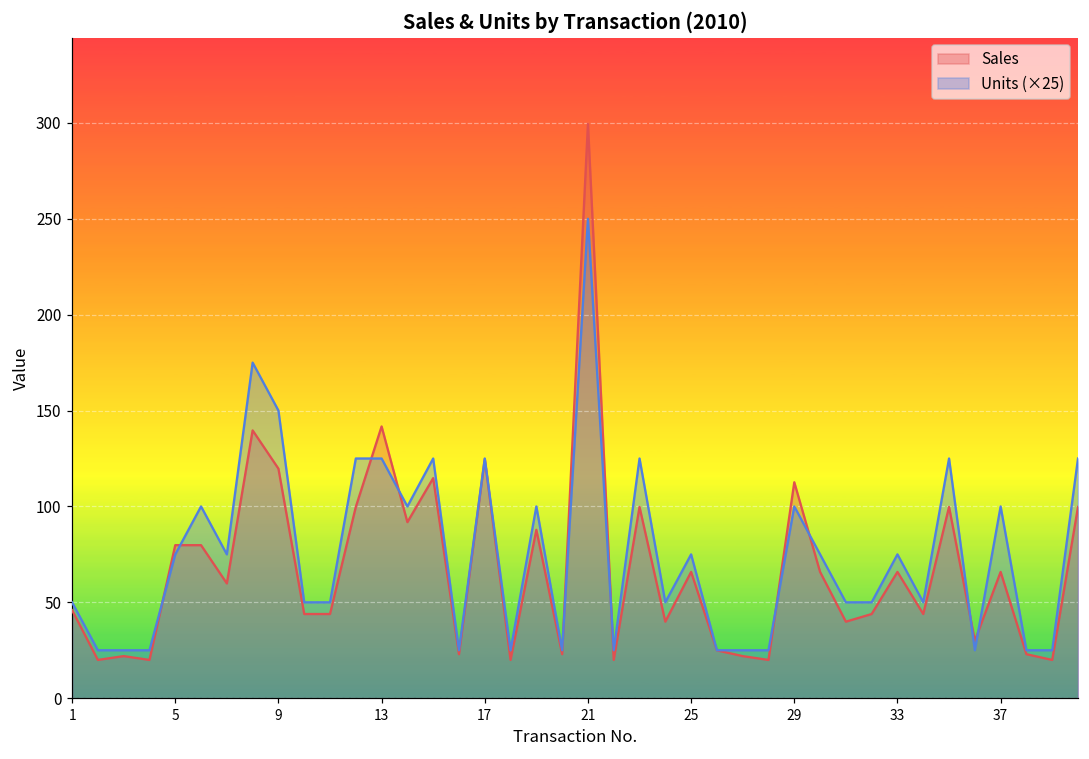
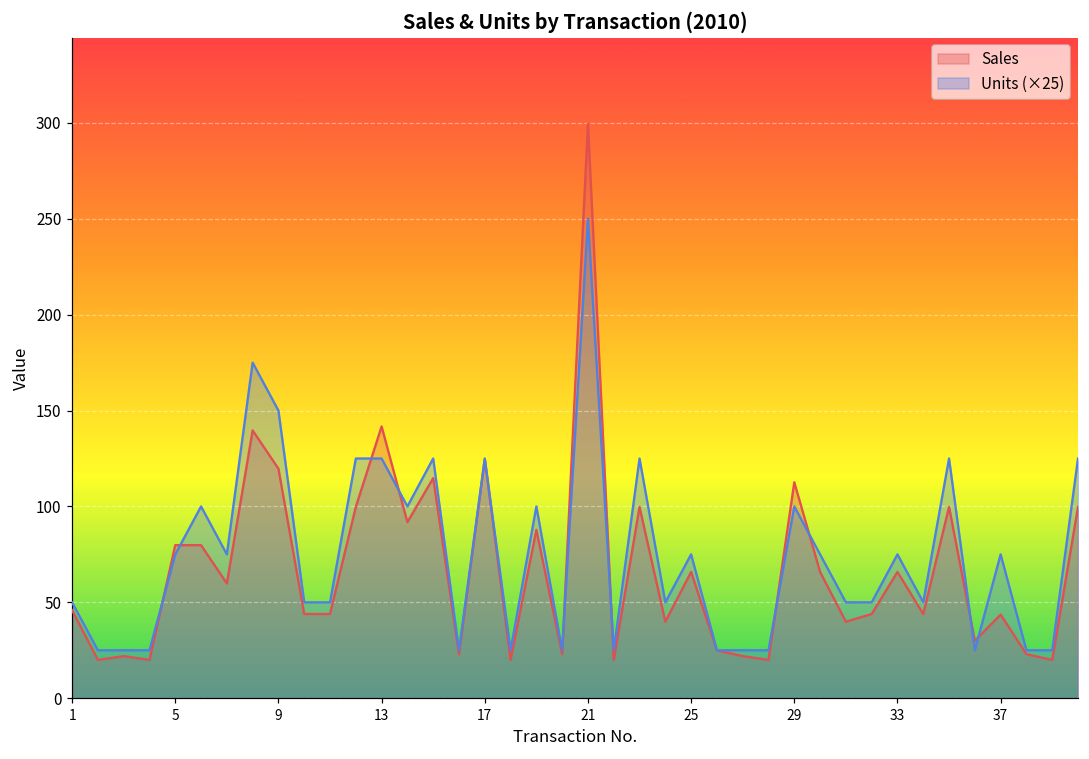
  {
    "Sales": {
      "1": 46,
      "5": 80,
      "9": 120,
      "13": 142,
      "21": 300,
      "25": 66,
      "29": 113,
      "33": 66,
-     "37": 66
+     "37": 44
    },
    "Units (×25)": {
      "1": 50,
      "5": 75,
      "9": 150,
      "13": 125,
      "21": 250,
      "25": 75,
      "29": 100,
      "33": 75,
-     "37": 100
+     "37": 75
    }
  }
